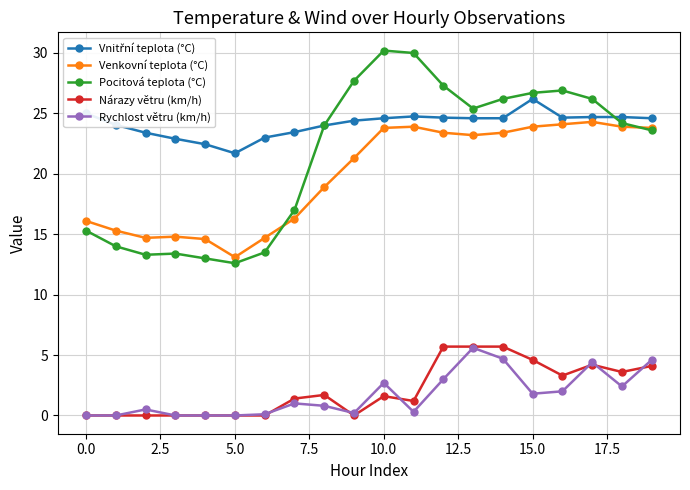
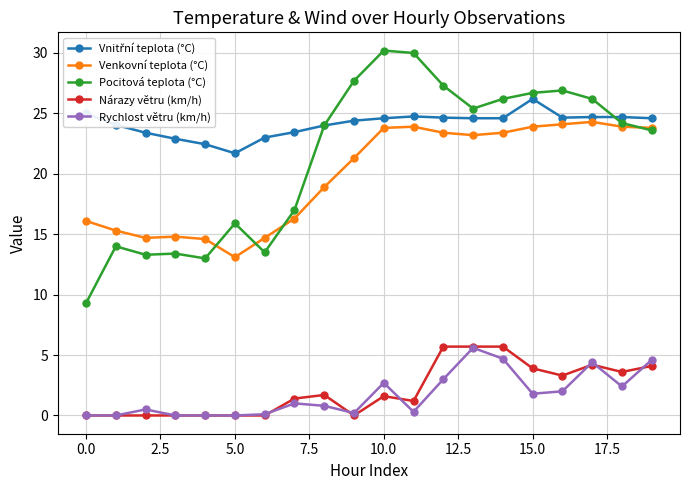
  {
    "Vnitřní teplota (°C)": {
      "5.0": 21.7,
      "10.0": 24.6,
      "15.0": 26.2
    },
    "Venkovní teplota (°C)": {
      "0.0": 16.1,
      "5.0": 13.1,
      "10.0": 23.8,
      "15.0": 23.9
    },
    "Pocitová teplota (°C)": {
-     "0.0": 15.3,
-     "5.0": 12.6,
+     "0.0": 9.3,
+     "5.0": 15.9,
      "10.0": 30.2,
      "15.0": 26.7
    },
    "Nárazy větru (km/h)": {
      "10.0": 1.6,
-     "15.0": 4.6
+     "15.0": 3.9
    },
    "Rychlost větru (km/h)": {
      "10.0": 2.7,
      "15.0": 1.8
    }
  }
